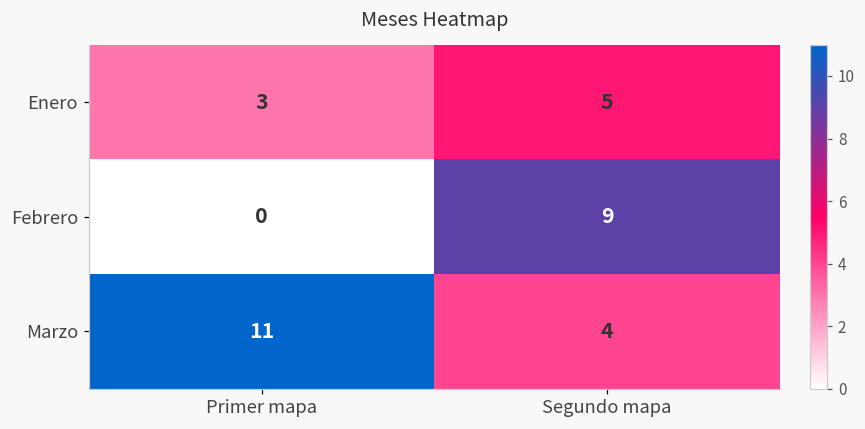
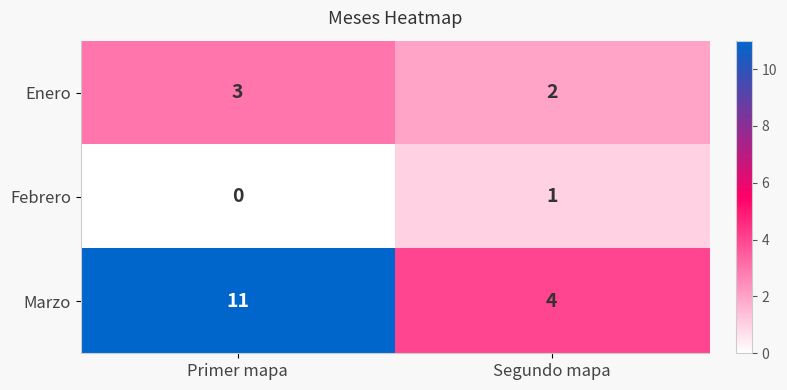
  {
    "Enero": {
      "Primer mapa": 3,
-     "Segundo mapa": 5
+     "Segundo mapa": 2
    },
    "Febrero": {
      "Primer mapa": 0,
-     "Segundo mapa": 9
+     "Segundo mapa": 1
    },
    "Marzo": {
      "Primer mapa": 11,
      "Segundo mapa": 4
    }
  }
